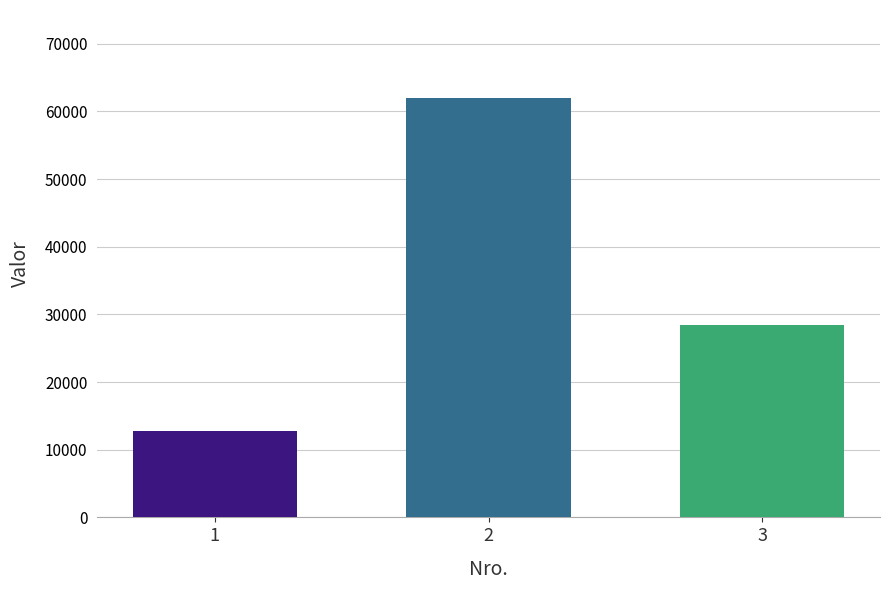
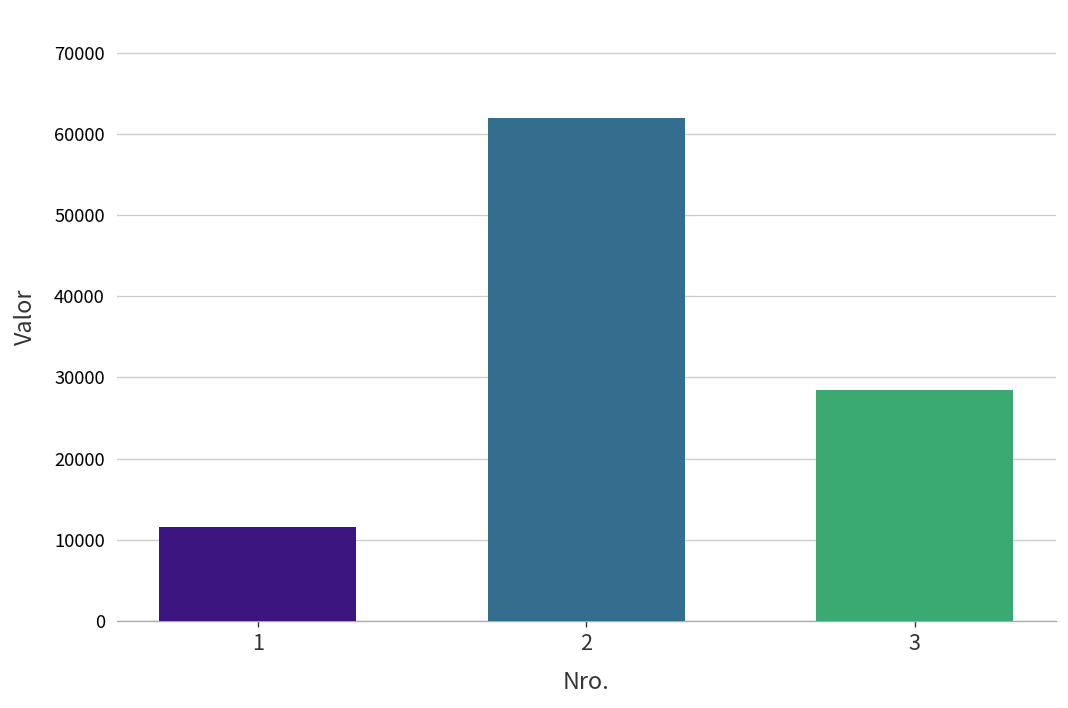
  {
-   "1": 13000,
+   "1": 12000,
    "2": 62000,
    "3": 28000
  }
